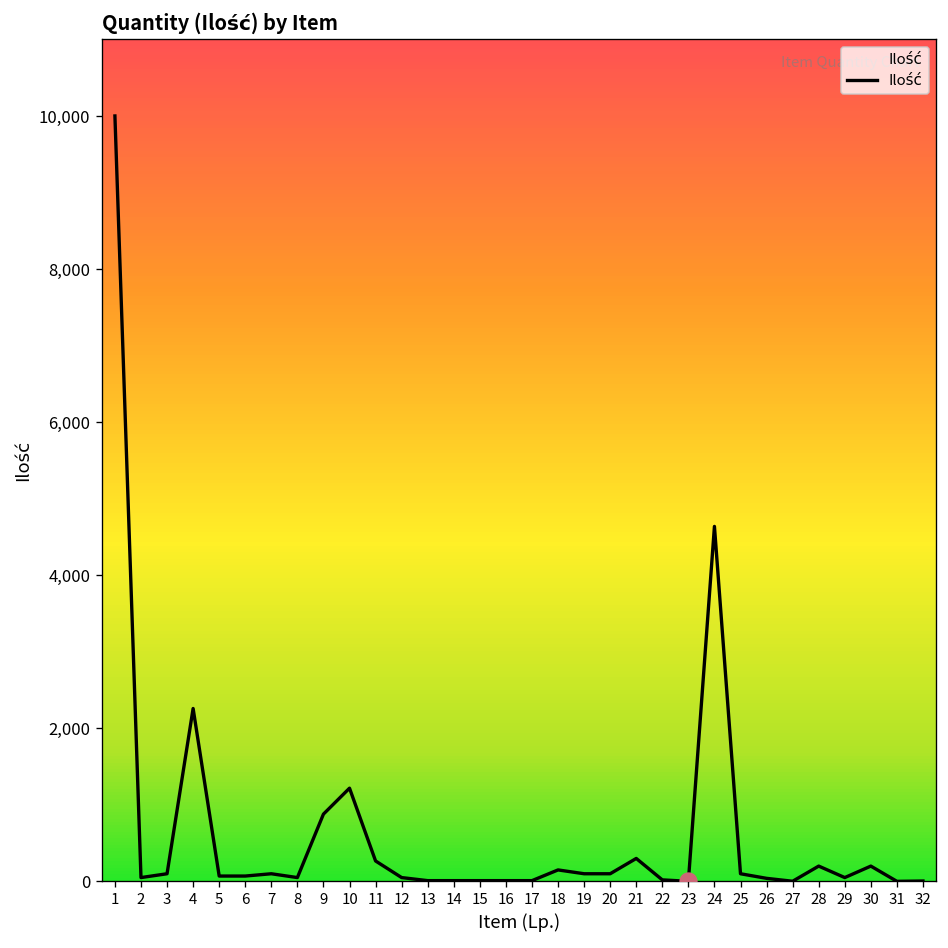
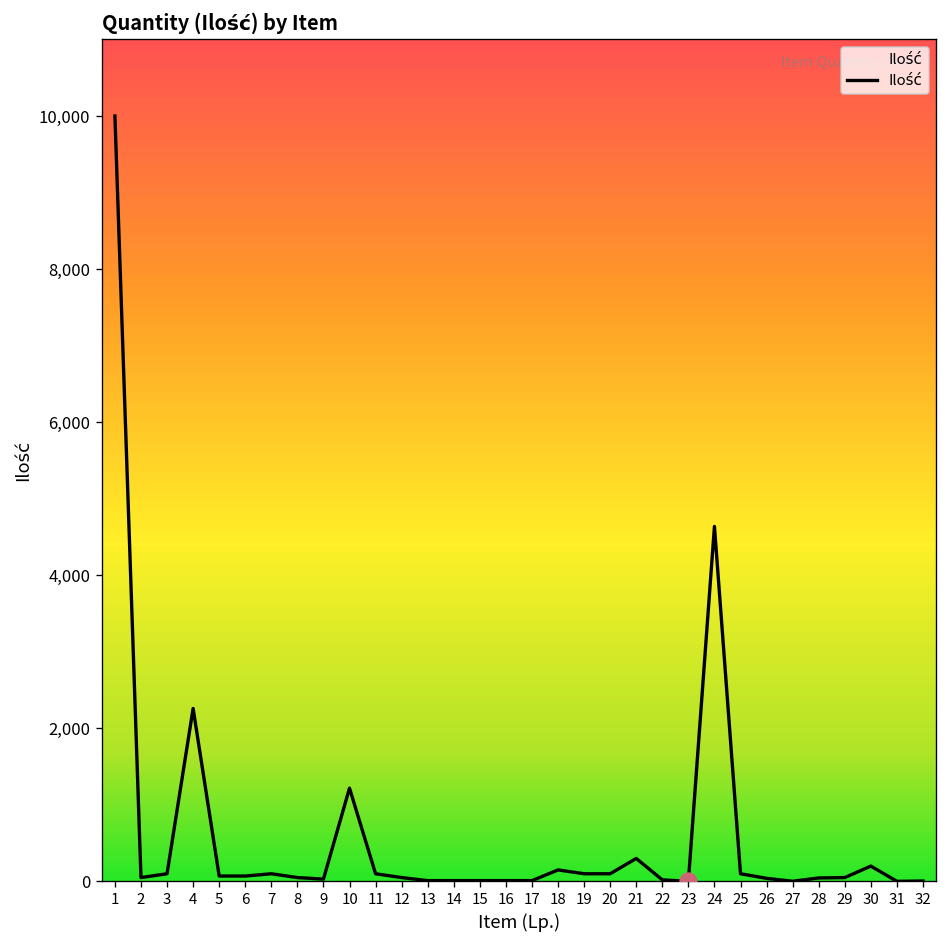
  {
    "Ilość": {
      "1": "10,000",
      "2": "100",
      "3": "100",
      "4": "2,300",
      "5": "100",
      "6": "100",
      "7": "100",
      "8": "100",
-     "9": "900",
+     "9": "0",
      "10": "1,200",
-     "11": "300",
+     "11": "100",
      "12": "100",
      "13": "0",
      "14": "0",
      "15": "0",
      "16": "0",
      "17": "0",
      "18": "200",
      "19": "100",
      "20": "100",
      "21": "300",
      "22": "0",
      "24": "4,600",
      "25": "100",
      "26": "0",
      "27": "0",
-     "28": "200",
+     "28": "0",
      "29": "100",
      "30": "200",
      "31": "0",
      "32": "0"
    }
  }
